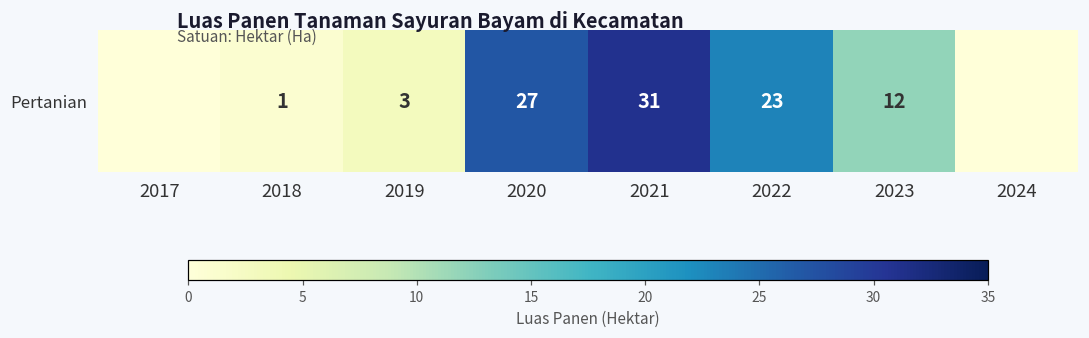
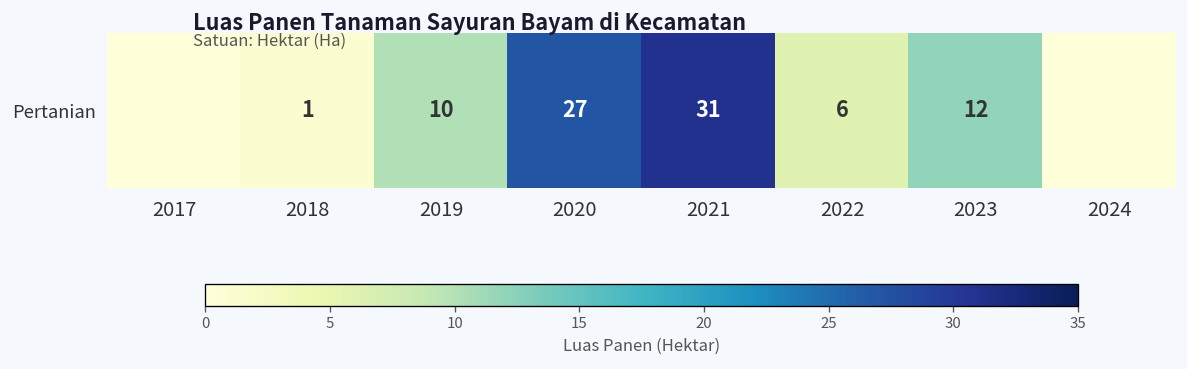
  {
    "Pertanian": {
      "2018": 1,
-     "2019": 3,
+     "2019": 10,
      "2020": 27,
      "2021": 31,
-     "2022": 23,
+     "2022": 6,
      "2023": 12
    }
  }
